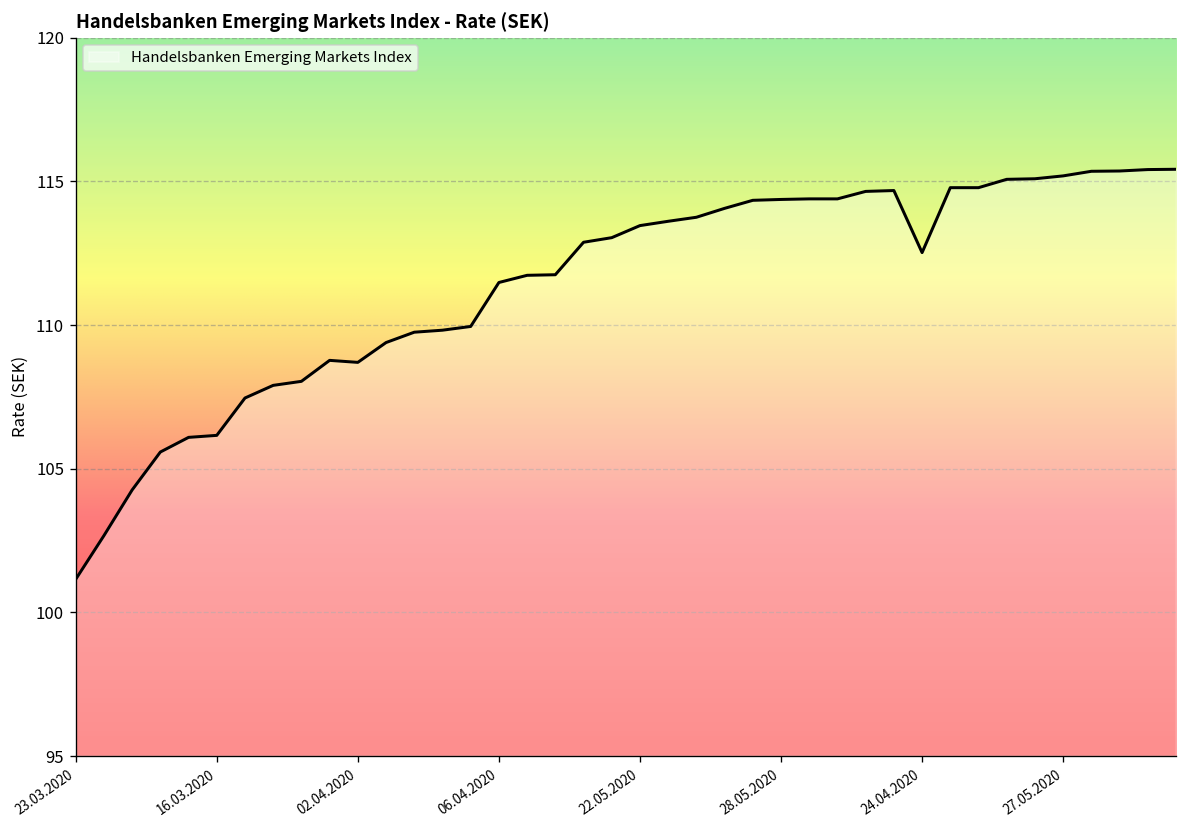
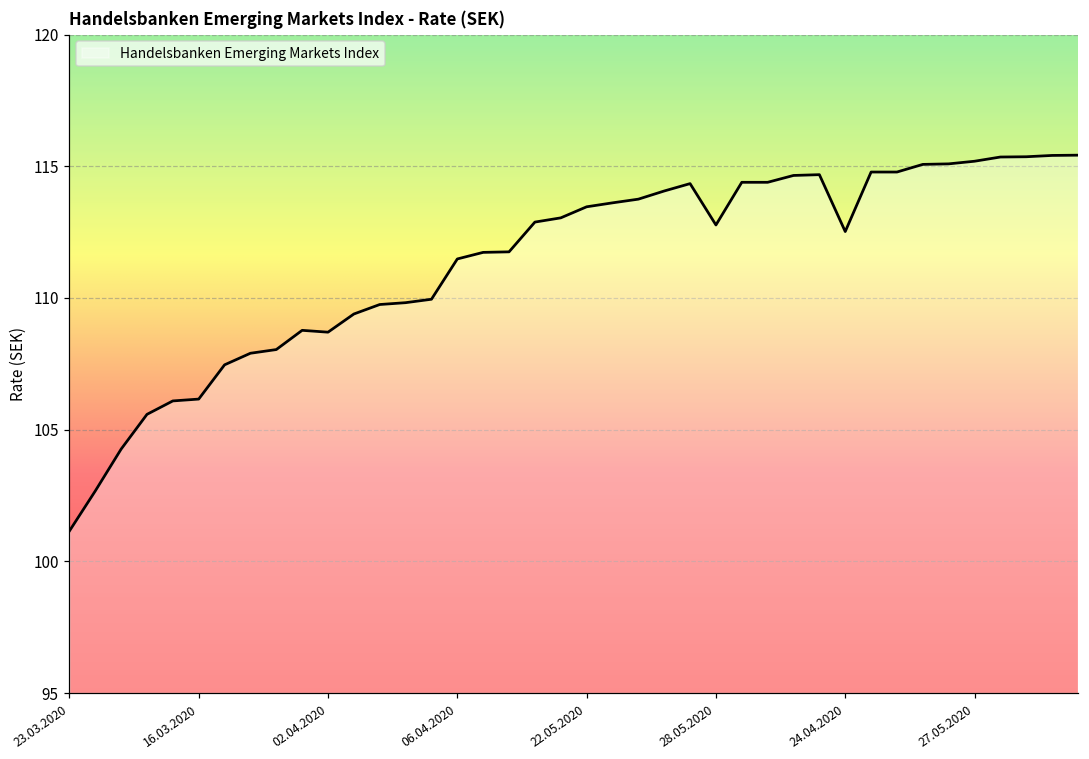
  {
    "23.03.2020": 101.2,
    "16.03.2020": 106.2,
    "02.04.2020": 108.7,
    "06.04.2020": 111.5,
    "22.05.2020": 113.5,
-   "28.05.2020": 114.4,
+   "28.05.2020": 112.8,
    "24.04.2020": 112.5,
    "27.05.2020": 115.2
  }
